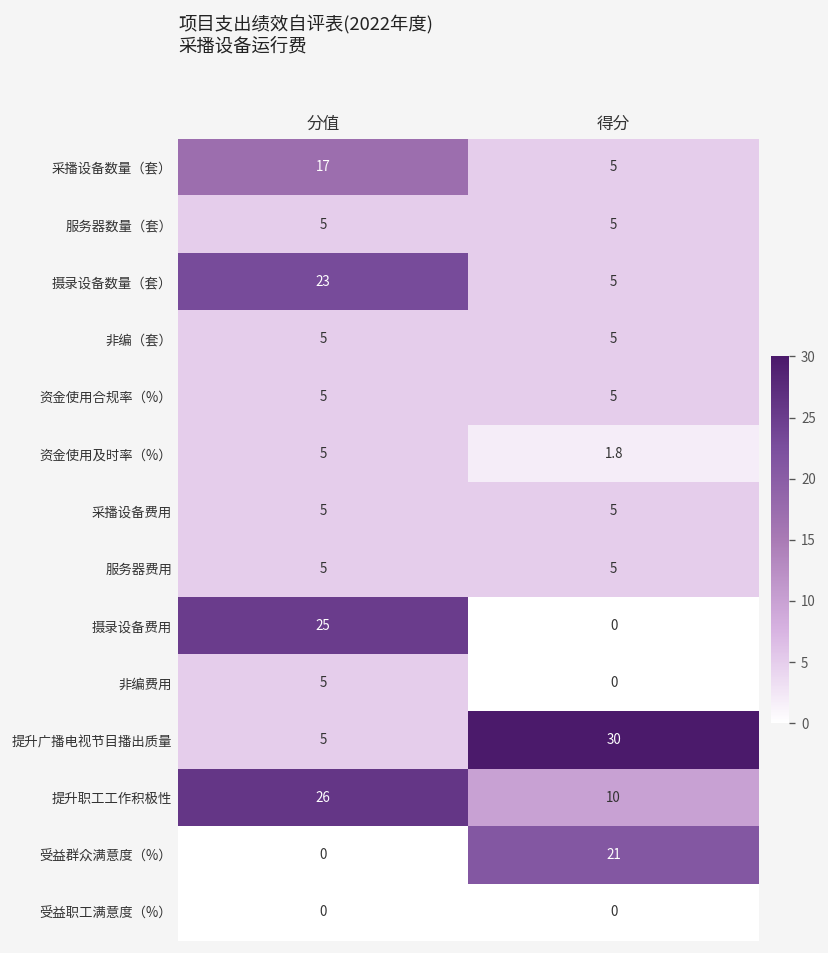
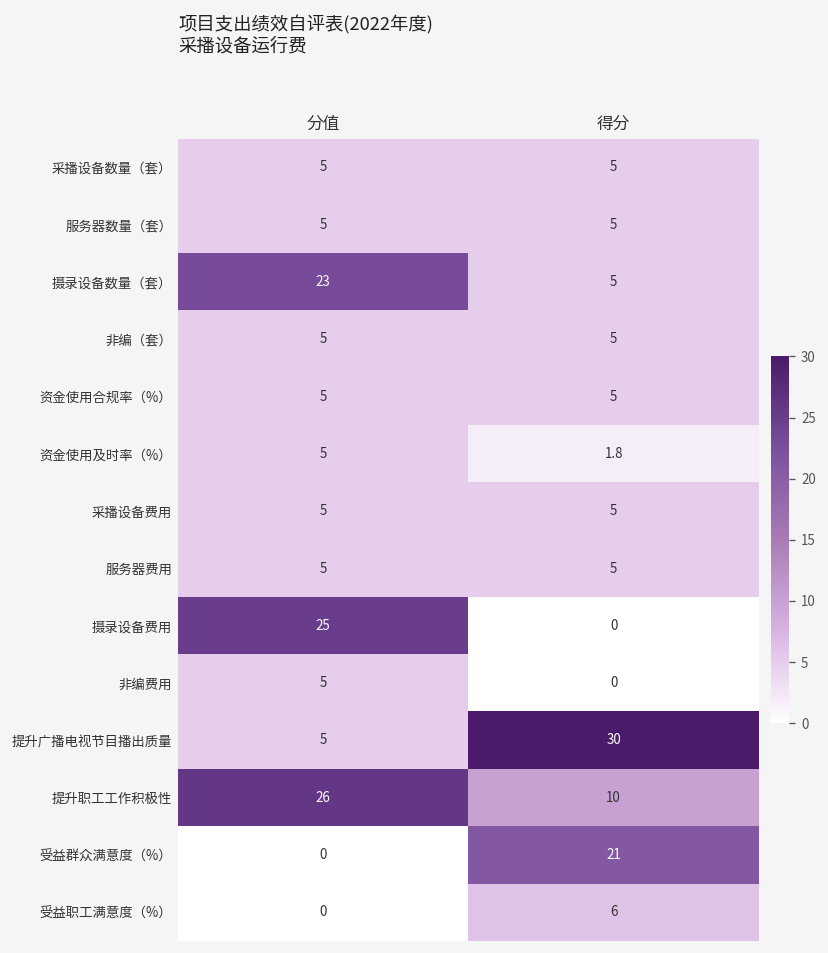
  {
    "采播设备数量（套）": {
-     "分值": 17,
+     "分值": 5,
      "得分": 5
    },
    "服务器数量（套）": {
      "分值": 5,
      "得分": 5
    },
    "摄录设备数量（套）": {
      "分值": 23,
      "得分": 5
    },
    "非编（套）": {
      "分值": 5,
      "得分": 5
    },
    "资金使用合规率（%）": {
      "分值": 5,
      "得分": 5
    },
    "资金使用及时率（%）": {
      "分值": 5,
      "得分": 1.8
    },
    "采播设备费用": {
      "分值": 5,
      "得分": 5
    },
    "服务器费用": {
      "分值": 5,
      "得分": 5
    },
    "摄录设备费用": {
      "分值": 25,
      "得分": 0
    },
    "非编费用": {
      "分值": 5,
      "得分": 0
    },
    "提升广播电视节目播出质量": {
      "分值": 5,
      "得分": 30
    },
    "提升职工工作积极性": {
      "分值": 26,
      "得分": 10
    },
    "受益群众满意度（%）": {
      "分值": 0,
      "得分": 21
    },
    "受益职工满意度（%）": {
      "分值": 0,
-     "得分": 0
+     "得分": 6
    }
  }
